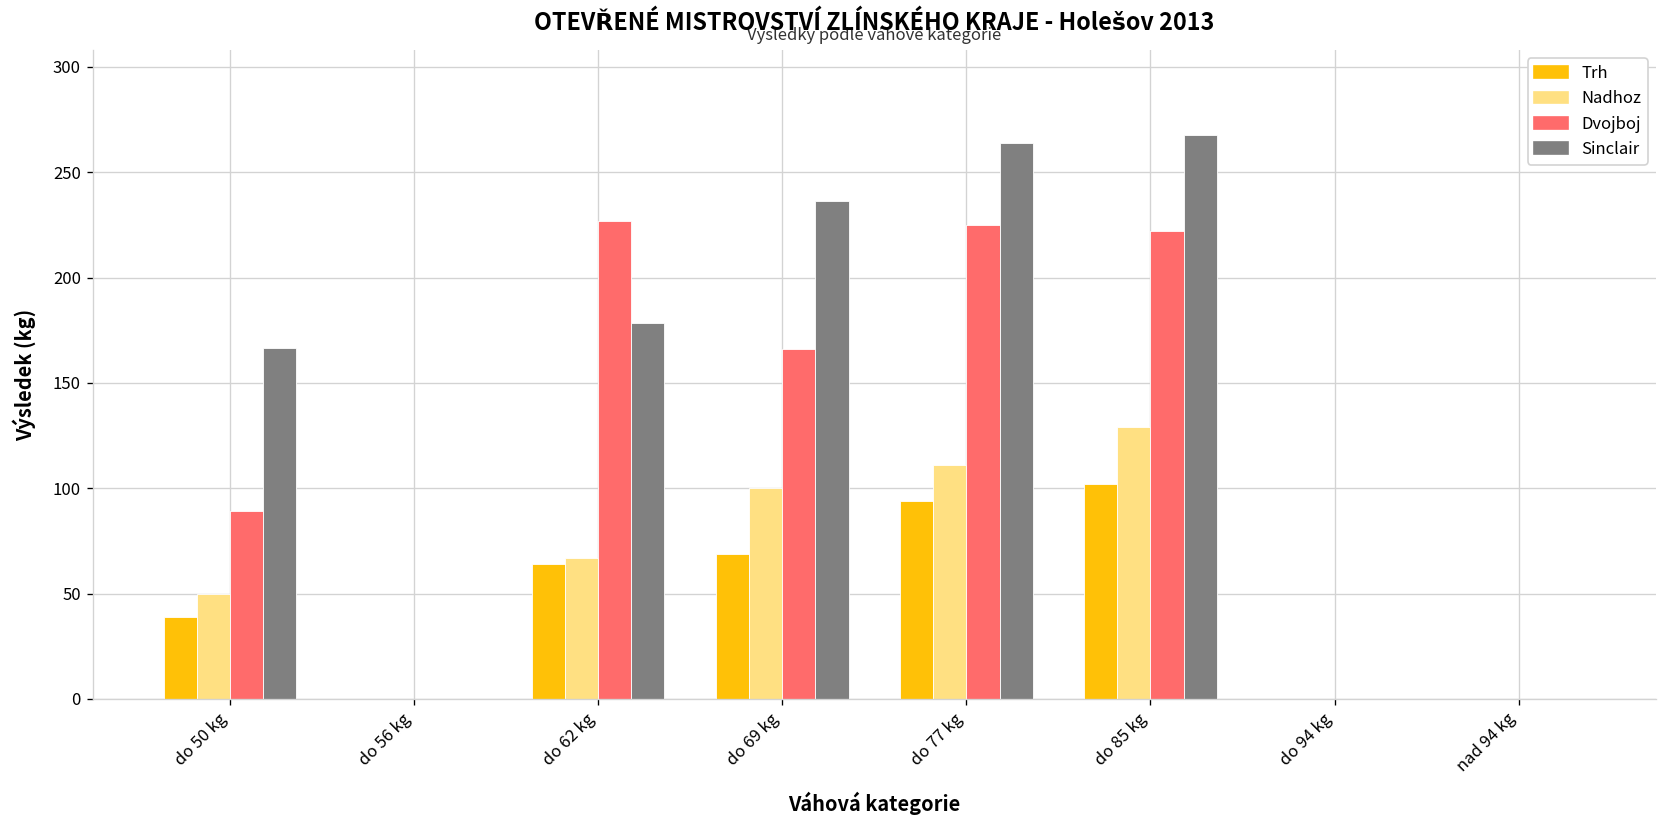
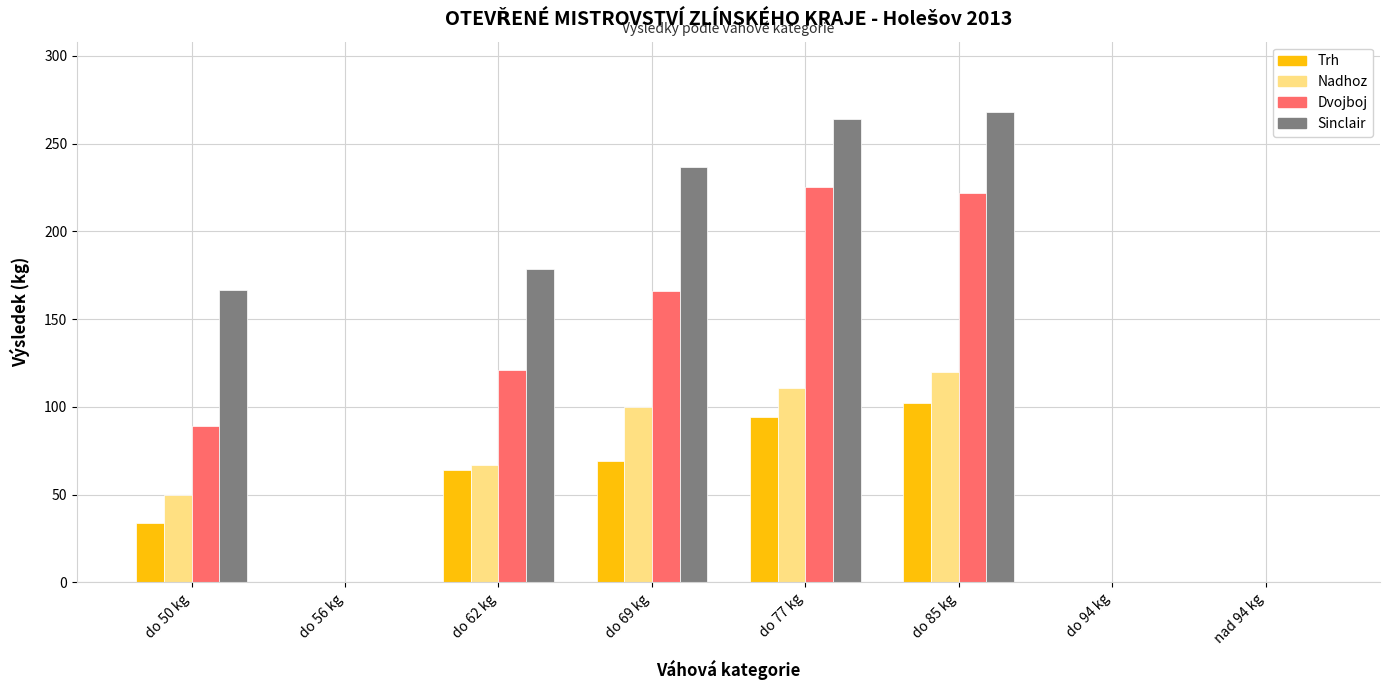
  {
    "Trh": {
-     "do 50 kg": 39,
+     "do 50 kg": 34,
      "do 56 kg": 0,
      "do 62 kg": 64,
      "do 69 kg": 69,
      "do 77 kg": 94,
      "do 85 kg": 102,
      "do 94 kg": 0,
      "nad 94 kg": 0
    },
    "Nadhoz": {
      "do 50 kg": 50,
      "do 56 kg": 0,
      "do 62 kg": 67,
      "do 69 kg": 100,
      "do 77 kg": 111,
-     "do 85 kg": 129,
+     "do 85 kg": 120,
      "do 94 kg": 0,
      "nad 94 kg": 0
    },
    "Dvojboj": {
      "do 50 kg": 89,
      "do 56 kg": 0,
-     "do 62 kg": 227,
+     "do 62 kg": 121,
      "do 69 kg": 166,
      "do 77 kg": 225,
      "do 85 kg": 222,
      "do 94 kg": 0,
      "nad 94 kg": 0
    },
    "Sinclair": {
      "do 50 kg": 167,
      "do 56 kg": 0,
      "do 62 kg": 179,
      "do 69 kg": 237,
      "do 77 kg": 264,
      "do 85 kg": 268,
      "do 94 kg": 0,
      "nad 94 kg": 0
    }
  }
